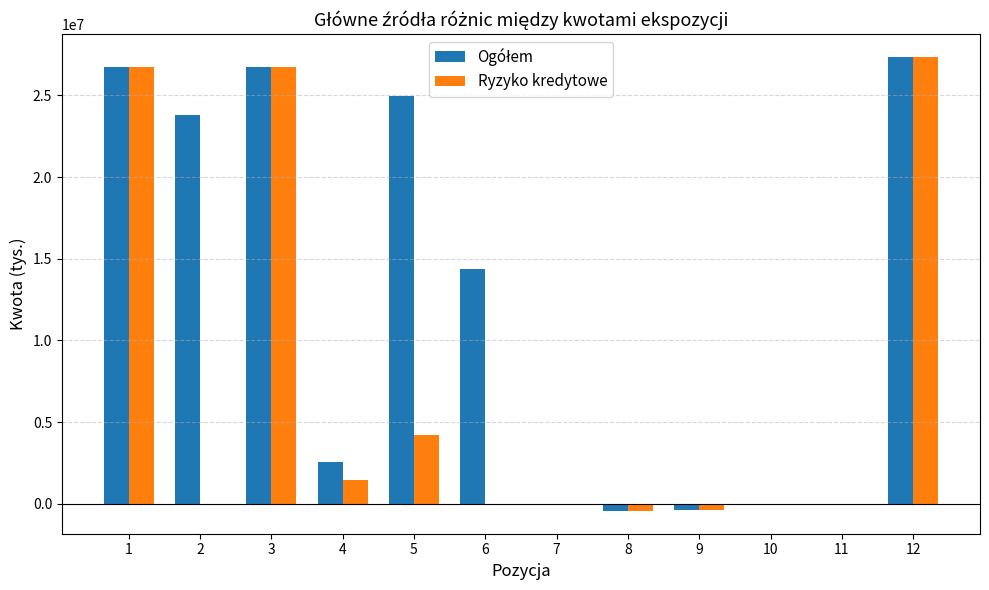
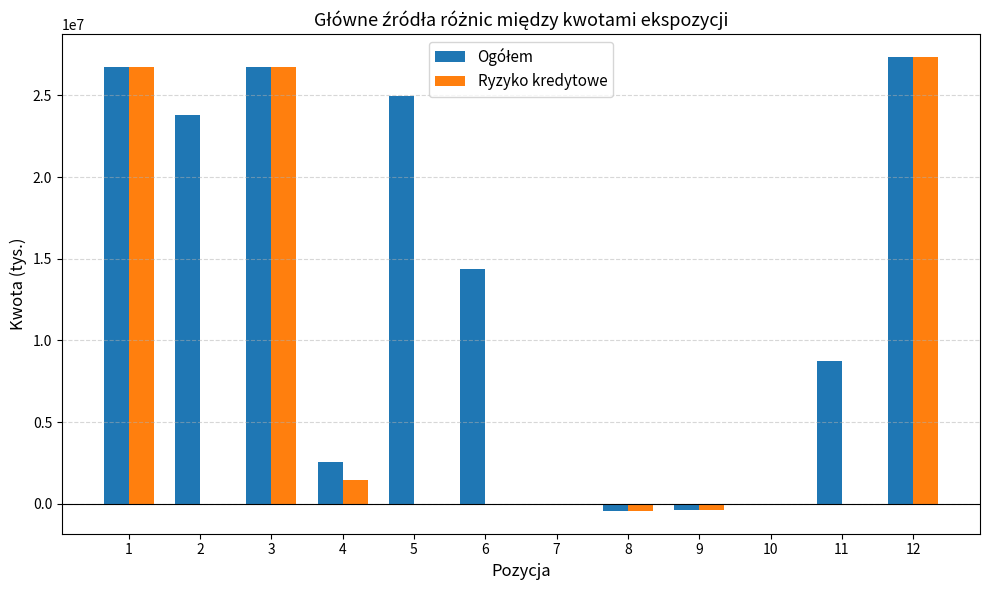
  {
    "Ogółem": {
      "1": 26800000,
      "2": 23800000,
      "3": 26800000,
      "4": 2600000,
      "5": 25000000,
      "6": 14400000,
      "8": -400000,
      "9": -400000,
      "10": 0,
-     "11": 0,
+     "11": 8800000,
      "12": 27400000
    },
    "Ryzyko kredytowe": {
      "1": 26700000,
      "2": 0,
      "3": 26700000,
      "4": 1500000,
-     "5": 4200000,
+     "5": 0,
      "6": 0,
      "8": -400000,
      "9": -400000,
      "10": 0,
      "11": 0,
      "12": 27400000
    }
  }
